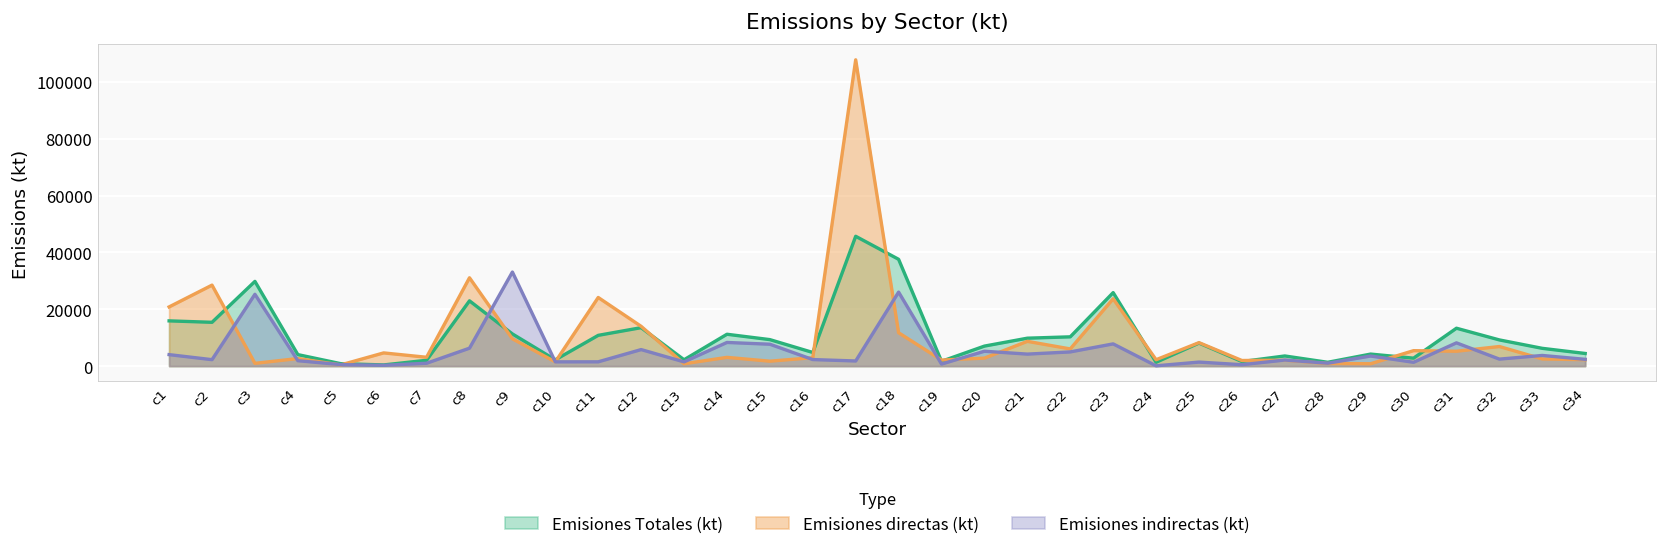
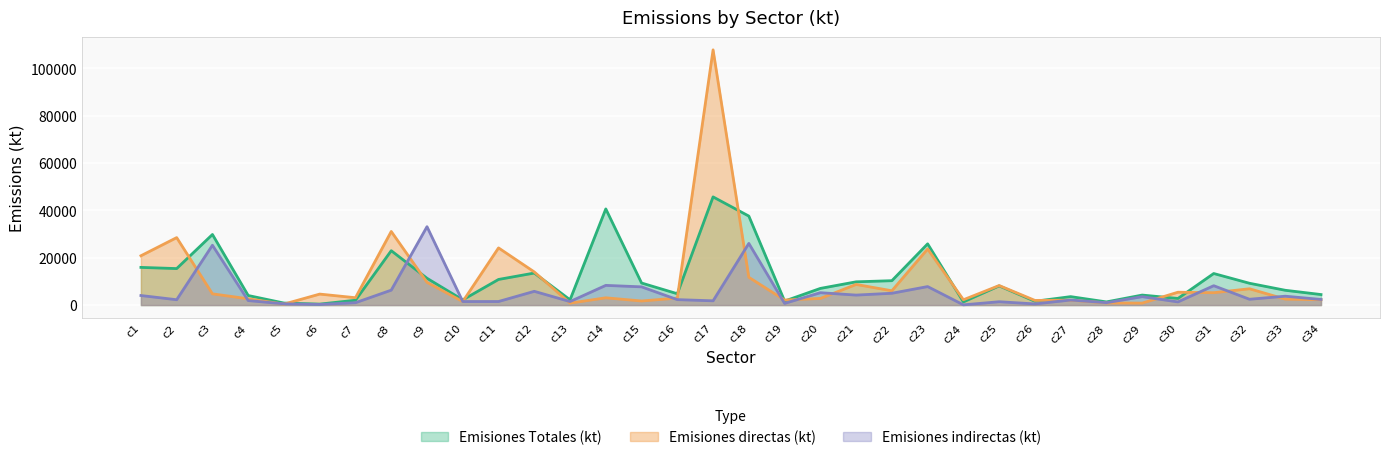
  {
    "Emisiones Totales (kt)": {
      "c1": 16000,
      "c2": 15000,
      "c3": 30000,
      "c4": 4000,
      "c8": 23000,
      "c9": 11000,
      "c11": 11000,
-     "c14": 11000,
+     "c14": 41000,
      "c15": 9000,
      "c16": 5000,
      "c17": 46000,
      "c18": 38000,
      "c20": 7000,
      "c21": 10000,
      "c22": 10000,
      "c23": 26000,
      "c27": 4000,
      "c30": 3000,
      "c31": 13000,
      "c32": 9000,
      "c33": 6000,
      "c34": 4000
    },
    "Emisiones directas (kt)": {
      "c1": 21000,
      "c2": 28000,
-     "c3": 1000,
+     "c3": 5000,
      "c6": 5000,
      "c8": 31000,
      "c9": 10000,
      "c11": 24000,
      "c14": 3000,
      "c15": 2000,
      "c17": 108000,
      "c18": 12000,
      "c20": 3000,
      "c21": 9000,
      "c23": 24000,
      "c29": 1000,
      "c30": 5000,
      "c31": 5000,
      "c32": 7000,
      "c33": 3000
    },
    "Emisiones indirectas (kt)": {
      "c1": 4000,
      "c2": 2000,
      "c3": 25000,
      "c8": 6000,
      "c9": 33000,
      "c11": 1000,
      "c12": 6000,
      "c14": 8000,
      "c15": 8000,
      "c17": 2000,
      "c18": 26000,
      "c20": 5000,
      "c21": 4000,
      "c23": 8000,
      "c24": 0,
      "c25": 1000,
      "c26": 0,
      "c30": 1000,
      "c31": 8000,
      "c32": 2000,
      "c33": 4000
    }
  }
